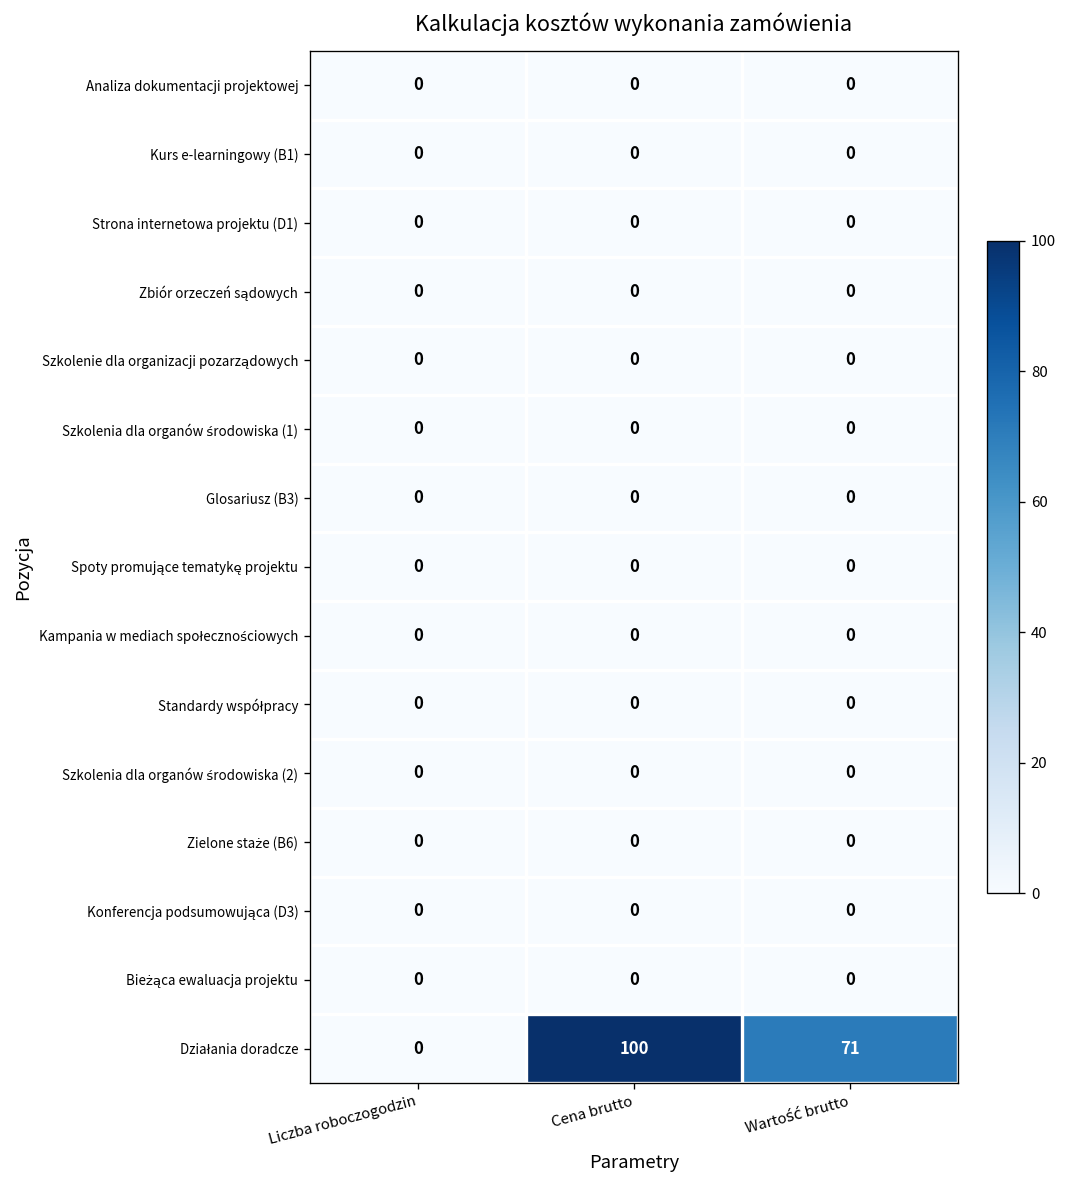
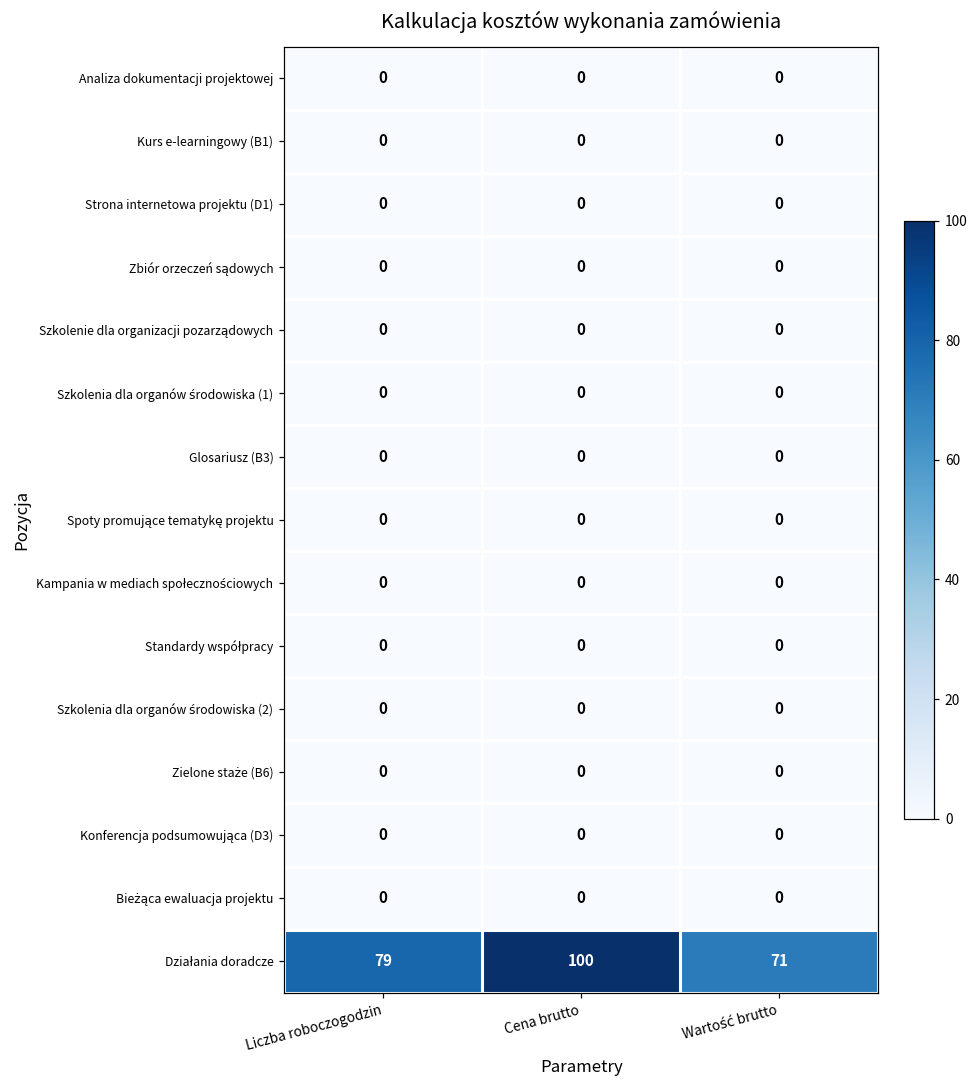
  {
    "Analiza dokumentacji projektowej": {
      "Liczba roboczogodzin": 0,
      "Cena brutto": 0,
      "Wartość brutto": 0
    },
    "Kurs e-learningowy (B1)": {
      "Liczba roboczogodzin": 0,
      "Cena brutto": 0,
      "Wartość brutto": 0
    },
    "Strona internetowa projektu (D1)": {
      "Liczba roboczogodzin": 0,
      "Cena brutto": 0,
      "Wartość brutto": 0
    },
    "Zbiór orzeczeń sądowych": {
      "Liczba roboczogodzin": 0,
      "Cena brutto": 0,
      "Wartość brutto": 0
    },
    "Szkolenie dla organizacji pozarządowych": {
      "Liczba roboczogodzin": 0,
      "Cena brutto": 0,
      "Wartość brutto": 0
    },
    "Szkolenia dla organów środowiska (1)": {
      "Liczba roboczogodzin": 0,
      "Cena brutto": 0,
      "Wartość brutto": 0
    },
    "Glosariusz (B3)": {
      "Liczba roboczogodzin": 0,
      "Cena brutto": 0,
      "Wartość brutto": 0
    },
    "Spoty promujące tematykę projektu": {
      "Liczba roboczogodzin": 0,
      "Cena brutto": 0,
      "Wartość brutto": 0
    },
    "Kampania w mediach społecznościowych": {
      "Liczba roboczogodzin": 0,
      "Cena brutto": 0,
      "Wartość brutto": 0
    },
    "Standardy współpracy": {
      "Liczba roboczogodzin": 0,
      "Cena brutto": 0,
      "Wartość brutto": 0
    },
    "Szkolenia dla organów środowiska (2)": {
      "Liczba roboczogodzin": 0,
      "Cena brutto": 0,
      "Wartość brutto": 0
    },
    "Zielone staże (B6)": {
      "Liczba roboczogodzin": 0,
      "Cena brutto": 0,
      "Wartość brutto": 0
    },
    "Konferencja podsumowująca (D3)": {
      "Liczba roboczogodzin": 0,
      "Cena brutto": 0,
      "Wartość brutto": 0
    },
    "Bieżąca ewaluacja projektu": {
      "Liczba roboczogodzin": 0,
      "Cena brutto": 0,
      "Wartość brutto": 0
    },
    "Działania doradcze": {
-     "Liczba roboczogodzin": 0,
+     "Liczba roboczogodzin": 79,
      "Cena brutto": 100,
      "Wartość brutto": 71
    }
  }
